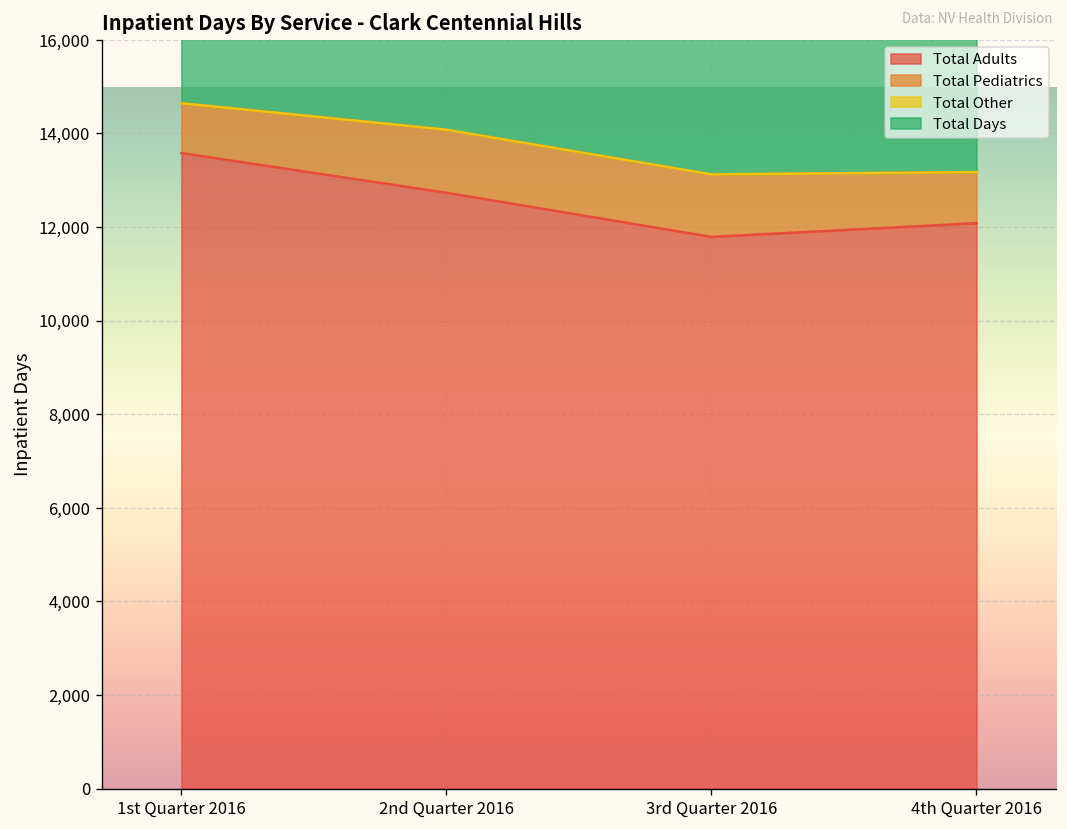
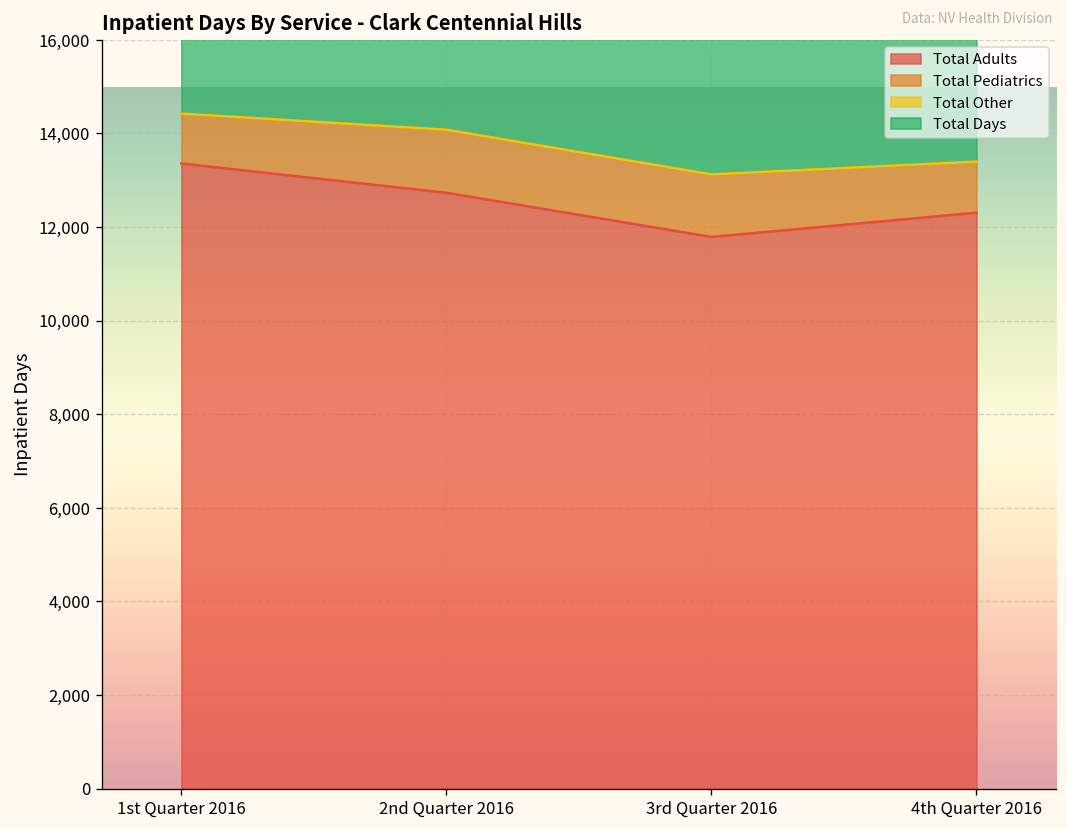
  {
    "Total Adults": {
-     "1st Quarter 2016": "13,600",
+     "1st Quarter 2016": "13,400",
      "2nd Quarter 2016": "12,700",
      "3rd Quarter 2016": "11,800",
-     "4th Quarter 2016": "12,100"
+     "4th Quarter 2016": "12,300"
    }
  }
